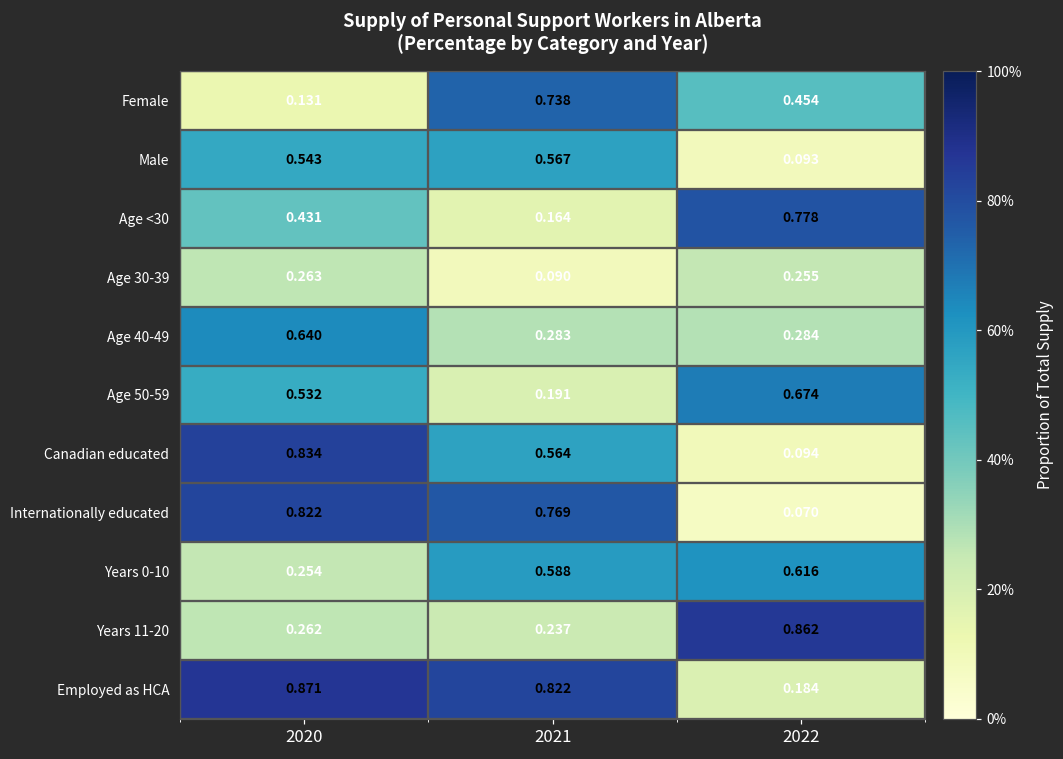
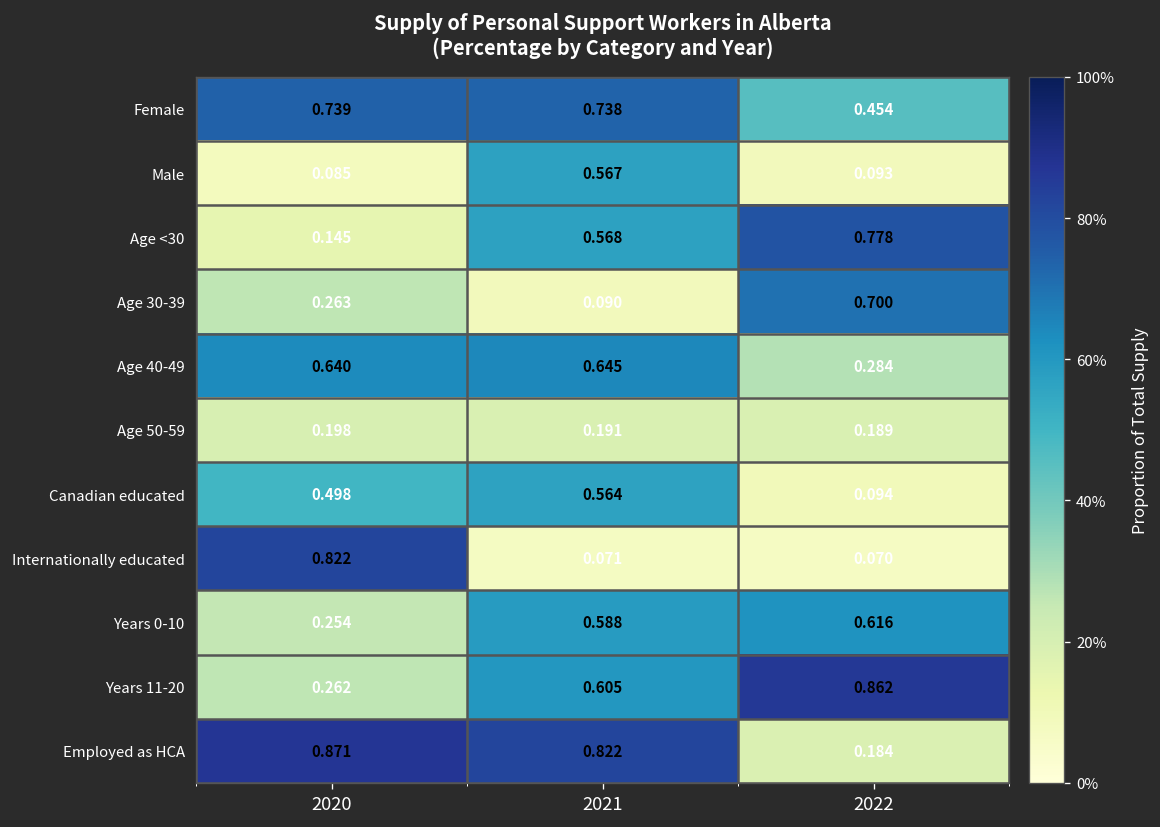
  {
    "Female": {
-     "2020": 0.131,
+     "2020": 0.739,
      "2021": 0.738,
      "2022": 0.454
    },
    "Male": {
-     "2020": 0.543,
+     "2020": 0.085,
      "2021": 0.567,
      "2022": 0.093
    },
    "Age <30": {
-     "2020": 0.431,
-     "2021": 0.164,
+     "2020": 0.145,
+     "2021": 0.568,
      "2022": 0.778
    },
    "Age 30-39": {
      "2020": 0.263,
      "2021": 0.090,
-     "2022": 0.255
+     "2022": 0.700
    },
    "Age 40-49": {
      "2020": 0.640,
-     "2021": 0.283,
+     "2021": 0.645,
      "2022": 0.284
    },
    "Age 50-59": {
-     "2020": 0.532,
+     "2020": 0.198,
      "2021": 0.191,
-     "2022": 0.674
+     "2022": 0.189
    },
    "Canadian educated": {
-     "2020": 0.834,
+     "2020": 0.498,
      "2021": 0.564,
      "2022": 0.094
    },
    "Internationally educated": {
      "2020": 0.822,
-     "2021": 0.769,
+     "2021": 0.071,
      "2022": 0.070
    },
    "Years 0-10": {
      "2020": 0.254,
      "2021": 0.588,
      "2022": 0.616
    },
    "Years 11-20": {
      "2020": 0.262,
-     "2021": 0.237,
+     "2021": 0.605,
      "2022": 0.862
    },
    "Employed as HCA": {
      "2020": 0.871,
      "2021": 0.822,
      "2022": 0.184
    }
  }
